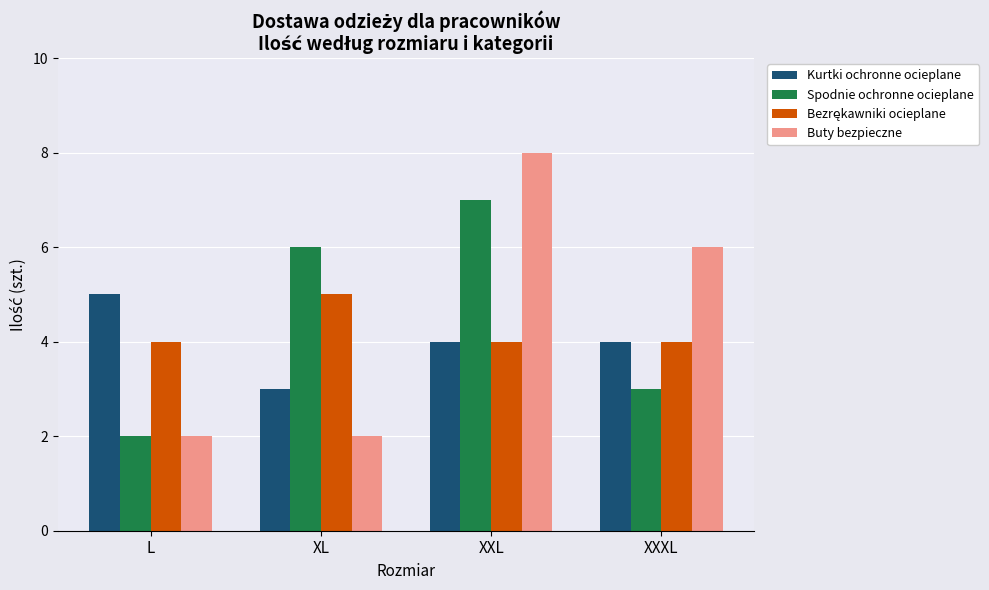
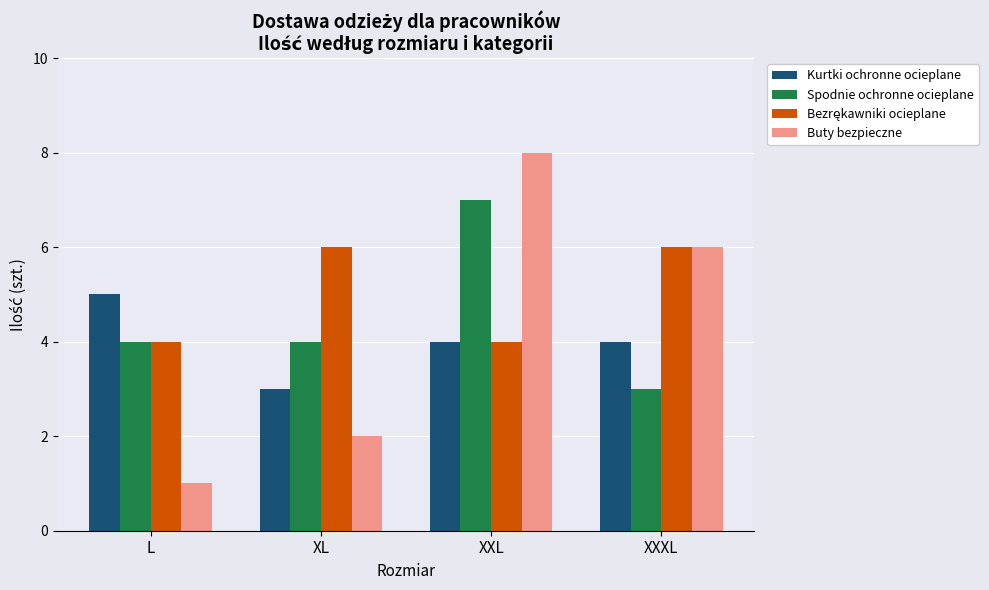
  {
    "Kurtki ochronne ocieplane": {
      "L": 5,
      "XL": 3,
      "XXL": 4,
      "XXXL": 4
    },
    "Spodnie ochronne ocieplane": {
-     "L": 2,
-     "XL": 6,
+     "L": 4,
+     "XL": 4,
      "XXL": 7,
      "XXXL": 3
    },
    "Bezrękawniki ocieplane": {
      "L": 4,
-     "XL": 5,
+     "XL": 6,
      "XXL": 4,
-     "XXXL": 4
+     "XXXL": 6
    },
    "Buty bezpieczne": {
-     "L": 2,
+     "L": 1,
      "XL": 2,
      "XXL": 8,
      "XXXL": 6
    }
  }
